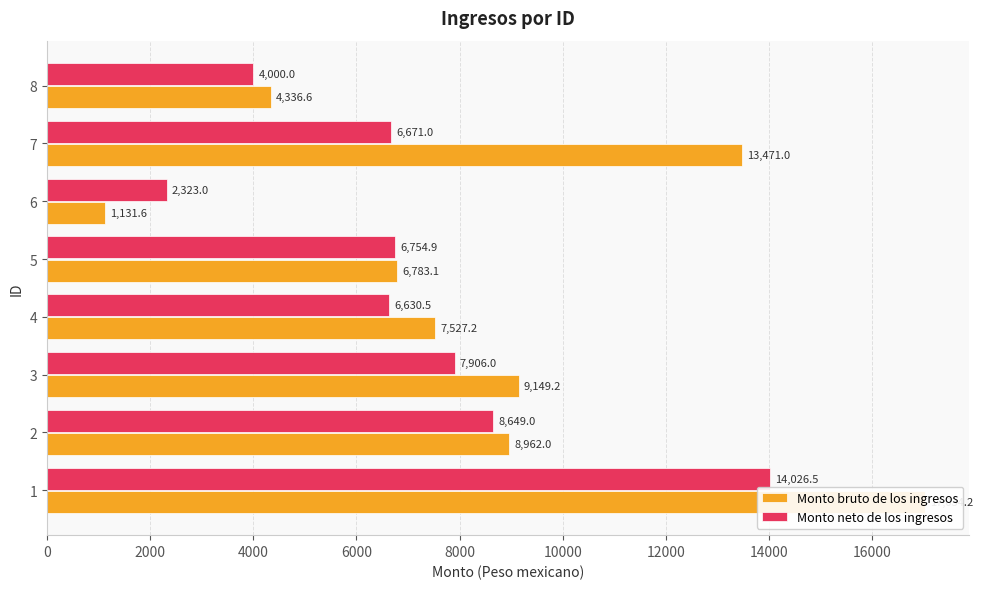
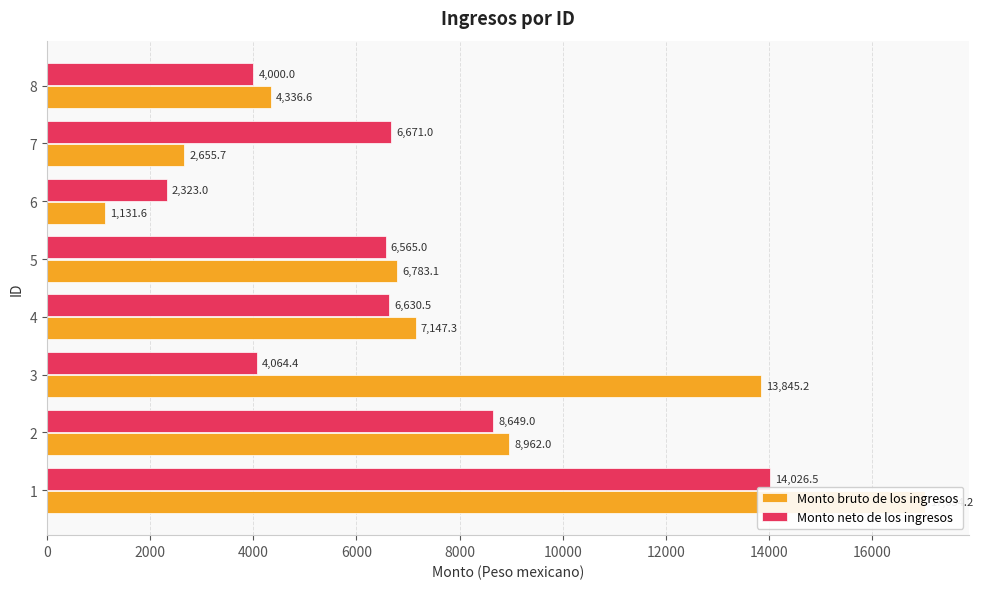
  {
    "Monto bruto de los ingresos": {
      "8": "4,336.6",
-     "7": "13,471.0",
+     "7": "2,655.7",
      "6": "1,131.6",
      "5": "6,783.1",
-     "4": "7,527.2",
-     "3": "9,149.2",
+     "4": "7,147.3",
+     "3": "13,845.2",
      "2": "8,962.0"
    },
    "Monto neto de los ingresos": {
      "8": "4,000.0",
      "7": "6,671.0",
      "6": "2,323.0",
-     "5": "6,754.9",
+     "5": "6,565.0",
      "4": "6,630.5",
-     "3": "7,906.0",
+     "3": "4,064.4",
      "2": "8,649.0",
      "1": "14,026.5"
    }
  }
